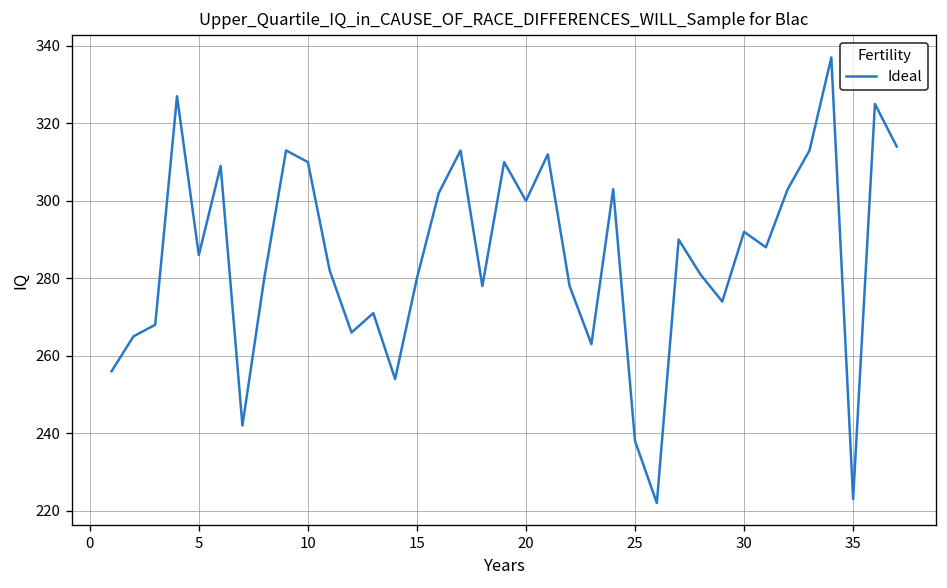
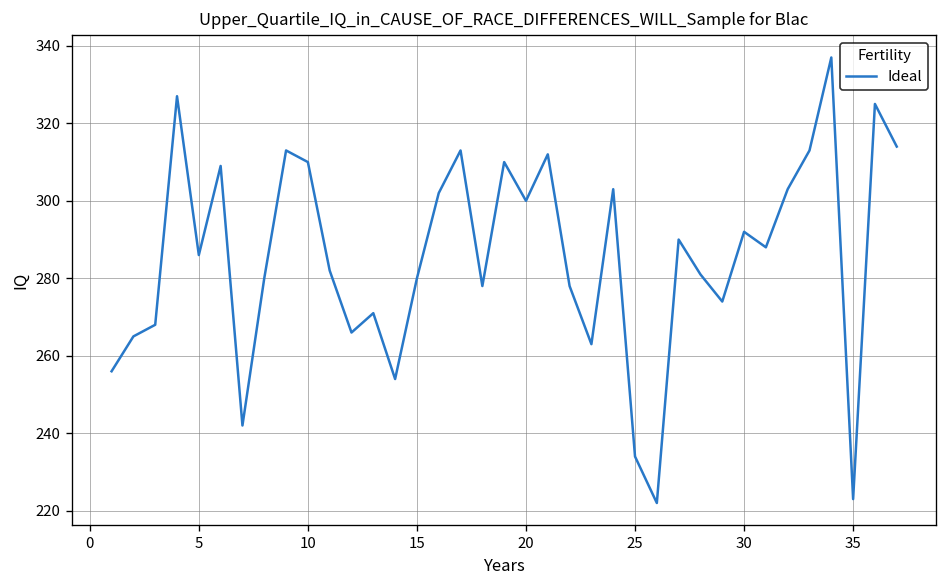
  {
    "5": 286,
    "10": 310,
    "15": 280,
    "20": 300,
-   "25": 238,
+   "25": 234,
    "30": 292,
    "35": 223
  }
